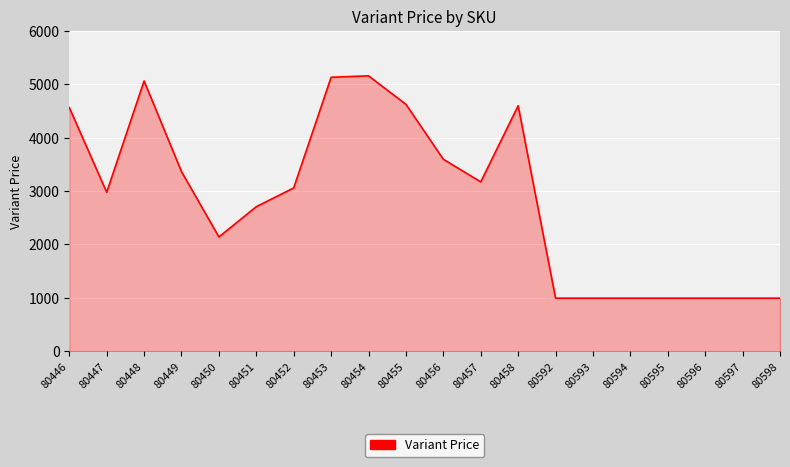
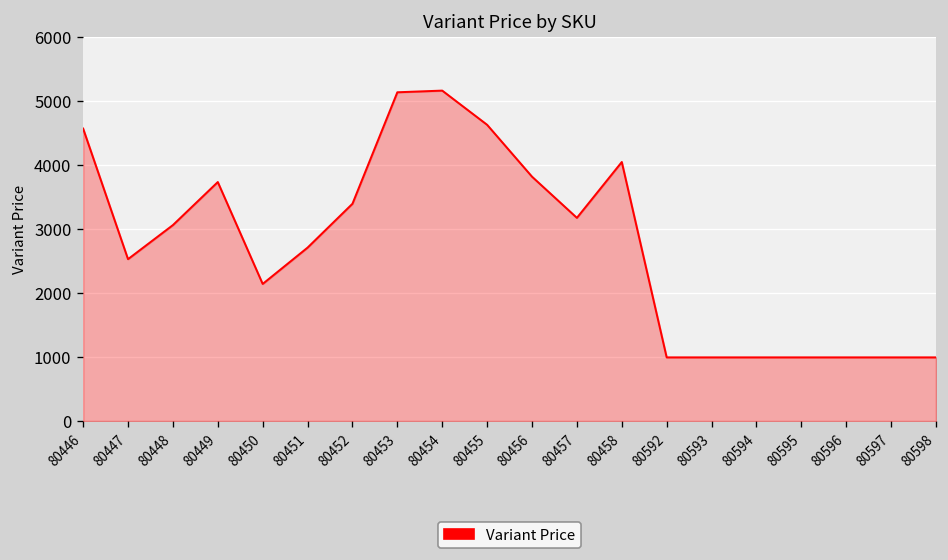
  {
    "80446": 4600,
-   "80447": 3000,
-   "80448": 5100,
-   "80449": 3400,
+   "80447": 2500,
+   "80448": 3100,
+   "80449": 3700,
    "80450": 2100,
    "80451": 2700,
-   "80452": 3100,
+   "80452": 3400,
    "80453": 5100,
    "80454": 5200,
    "80455": 4600,
-   "80456": 3600,
+   "80456": 3800,
    "80457": 3200,
-   "80458": 4600,
+   "80458": 4000,
    "80592": 1000,
    "80593": 1000,
    "80594": 1000,
    "80595": 1000,
    "80596": 1000,
    "80597": 1000,
    "80598": 1000
  }
